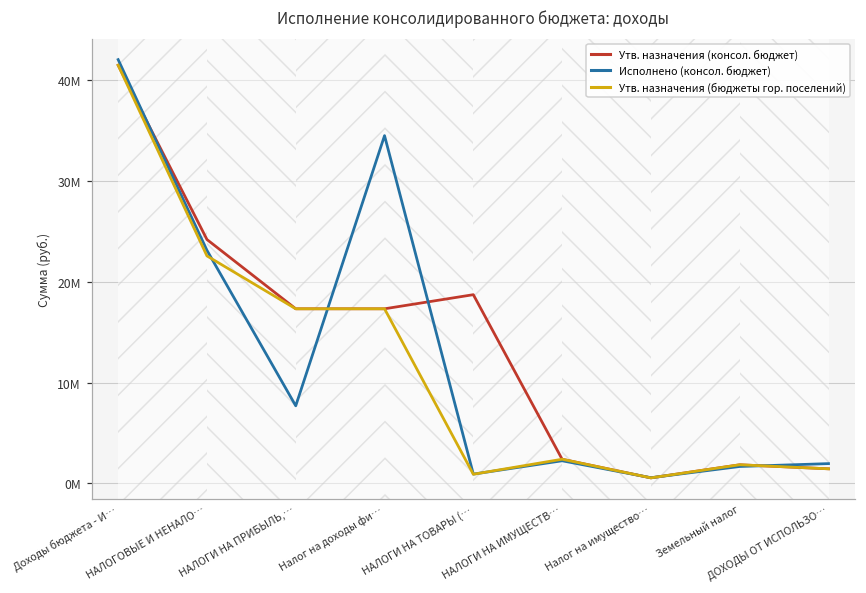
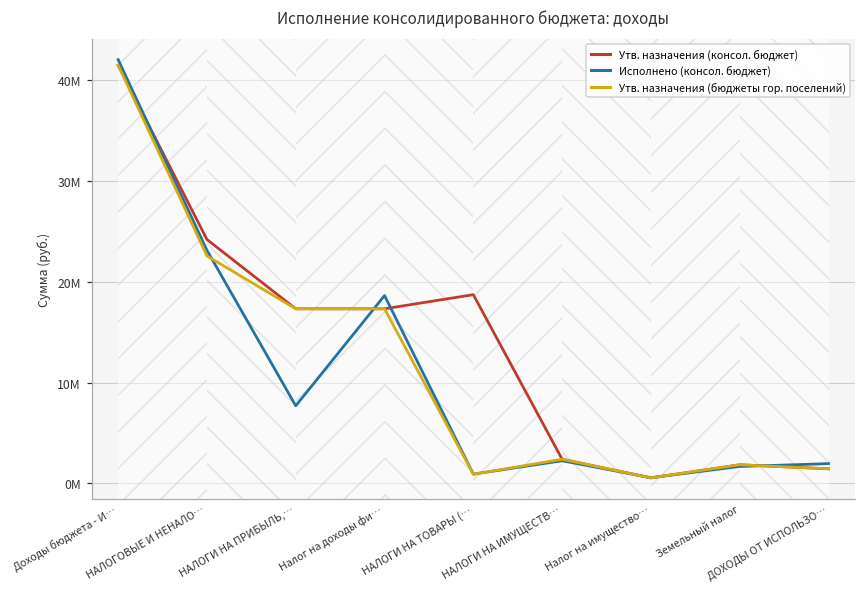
  {
    "Утв. назначения (консол. бюджет)": {
      "НАЛОГОВЫЕ И НЕНАЛО…": 24000000,
      "НАЛОГИ НА ТОВАРЫ (…": 19000000
    },
    "Исполнено (консол. бюджет)": {
      "Доходы бюджета - И…": 42000000,
      "НАЛОГОВЫЕ И НЕНАЛО…": 23000000,
      "НАЛОГИ НА ПРИБЫЛЬ,…": 8000000,
-     "Налог на доходы фи…": 34000000,
+     "Налог на доходы фи…": 19000000,
      "ДОХОДЫ ОТ ИСПОЛЬЗО…": 2000000
    },
    "Утв. назначения (бюджеты гор. поселений)": {
      "НАЛОГОВЫЕ И НЕНАЛО…": 23000000
    }
  }
